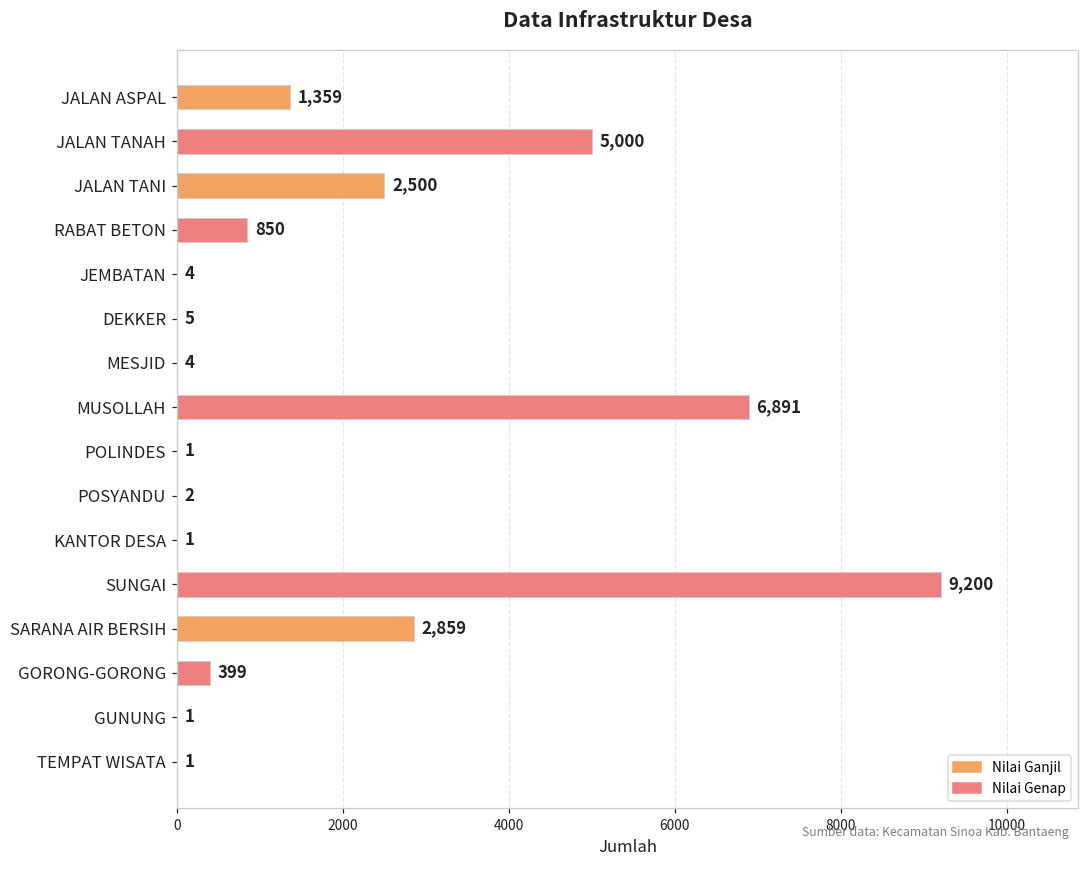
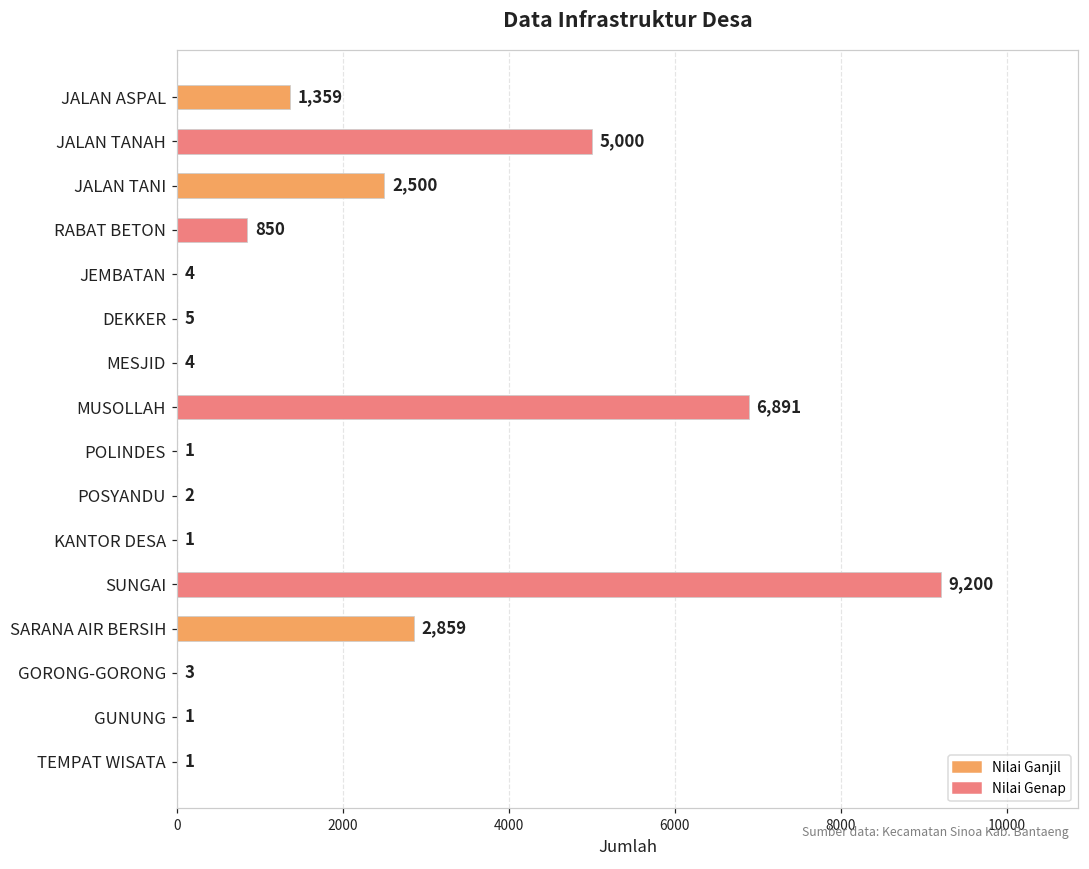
  {
    "JALAN ASPAL": "1,359",
    "JALAN TANAH": "5,000",
    "JALAN TANI": "2,500",
    "RABAT BETON": "850",
    "JEMBATAN": "4",
    "DEKKER": "5",
    "MESJID": "4",
    "MUSOLLAH": "6,891",
    "POLINDES": "1",
    "POSYANDU": "2",
    "KANTOR DESA": "1",
    "SUNGAI": "9,200",
    "SARANA AIR BERSIH": "2,859",
-   "GORONG-GORONG": "399",
+   "GORONG-GORONG": "3",
    "GUNUNG": "1",
    "TEMPAT WISATA": "1"
  }
